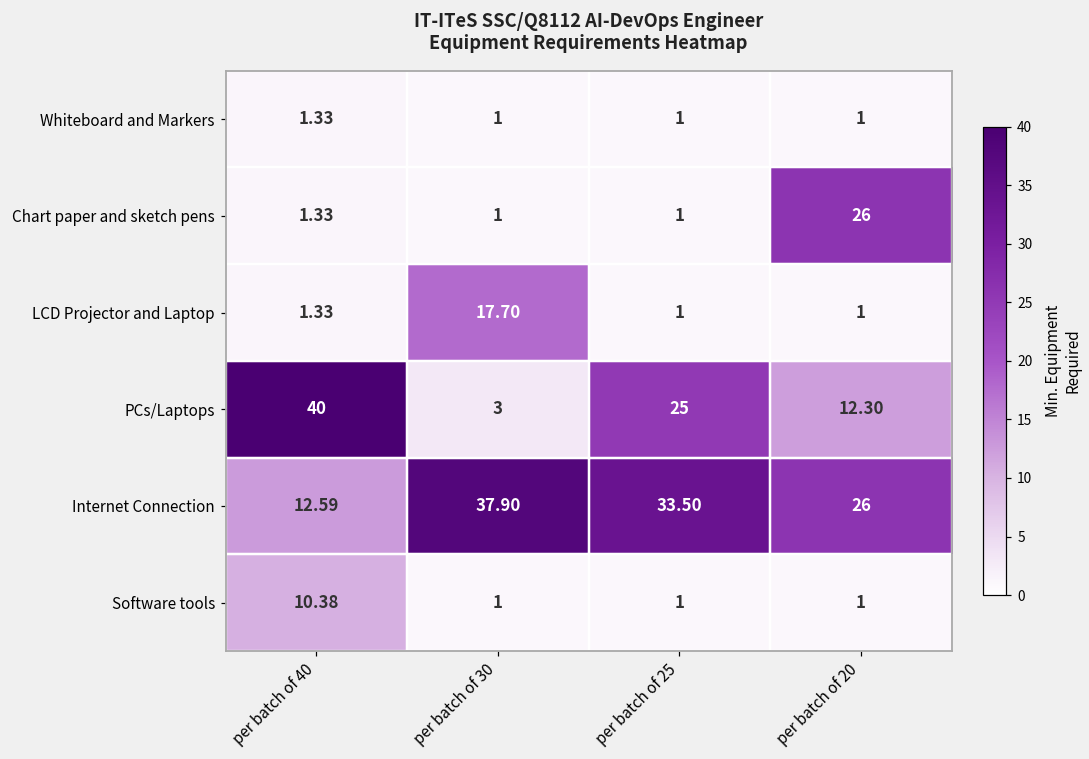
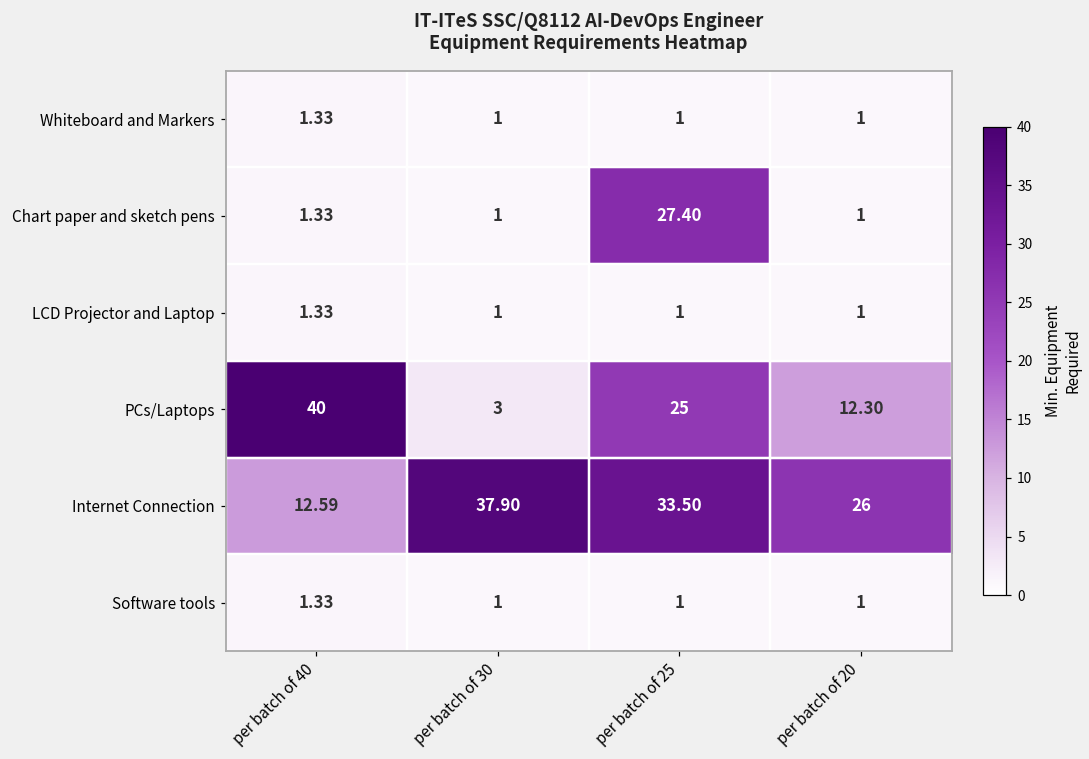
  {
    "Whiteboard and Markers": {
      "per batch of 40": 1.33,
      "per batch of 30": 1,
      "per batch of 25": 1,
      "per batch of 20": 1
    },
    "Chart paper and sketch pens": {
      "per batch of 40": 1.33,
      "per batch of 30": 1,
-     "per batch of 25": 1,
-     "per batch of 20": 26
+     "per batch of 25": 27.40,
+     "per batch of 20": 1
    },
    "LCD Projector and Laptop": {
      "per batch of 40": 1.33,
-     "per batch of 30": 17.70,
+     "per batch of 30": 1,
      "per batch of 25": 1,
      "per batch of 20": 1
    },
    "PCs/Laptops": {
      "per batch of 40": 40,
      "per batch of 30": 3,
      "per batch of 25": 25,
      "per batch of 20": 12.30
    },
    "Internet Connection": {
      "per batch of 40": 12.59,
      "per batch of 30": 37.90,
      "per batch of 25": 33.50,
      "per batch of 20": 26
    },
    "Software tools": {
-     "per batch of 40": 10.38,
+     "per batch of 40": 1.33,
      "per batch of 30": 1,
      "per batch of 25": 1,
      "per batch of 20": 1
    }
  }
